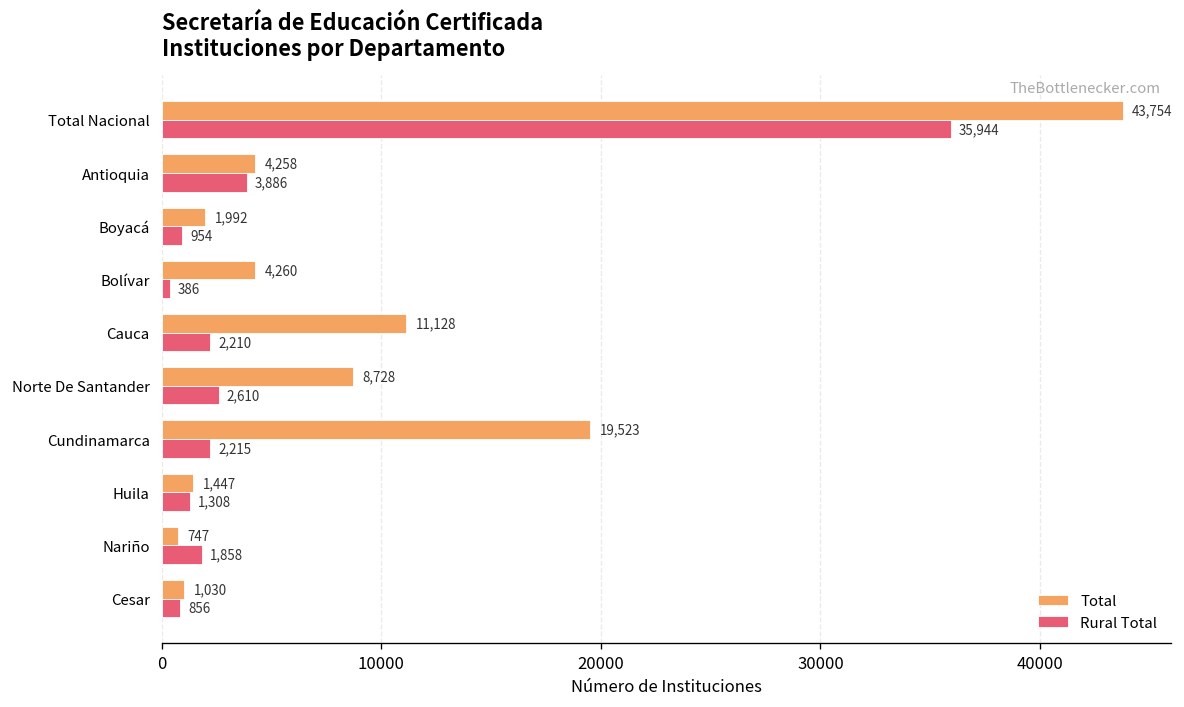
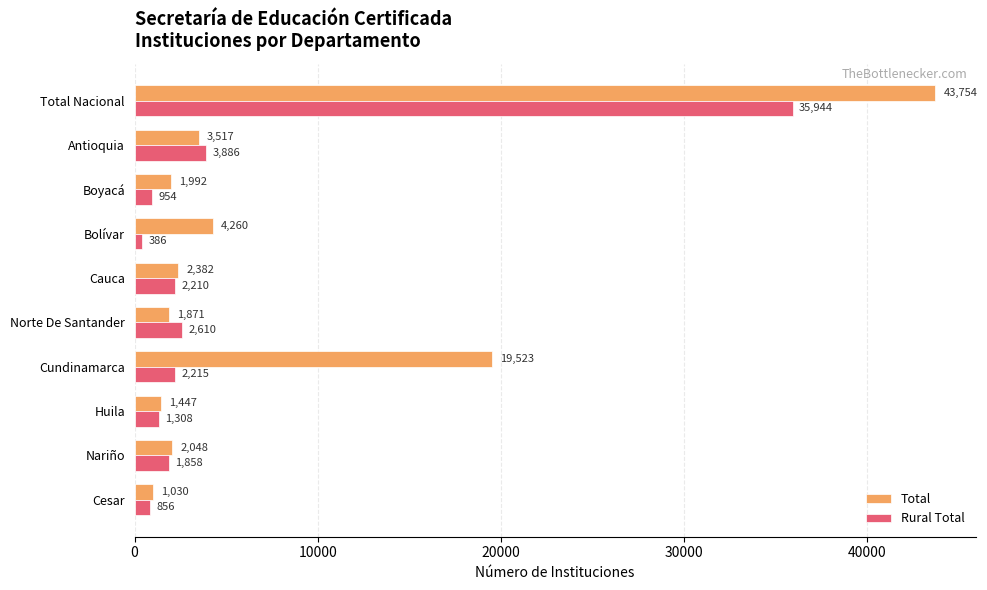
  {
    "Total": {
      "Total Nacional": "43,754",
-     "Antioquia": "4,258",
+     "Antioquia": "3,517",
      "Boyacá": "1,992",
      "Bolívar": "4,260",
-     "Cauca": "11,128",
-     "Norte De Santander": "8,728",
+     "Cauca": "2,382",
+     "Norte De Santander": "1,871",
      "Cundinamarca": "19,523",
      "Huila": "1,447",
-     "Nariño": "747",
+     "Nariño": "2,048",
      "Cesar": "1,030"
    },
    "Rural Total": {
      "Total Nacional": "35,944",
      "Antioquia": "3,886",
      "Boyacá": "954",
      "Bolívar": "386",
      "Cauca": "2,210",
      "Norte De Santander": "2,610",
      "Cundinamarca": "2,215",
      "Huila": "1,308",
      "Nariño": "1,858",
      "Cesar": "856"
    }
  }
